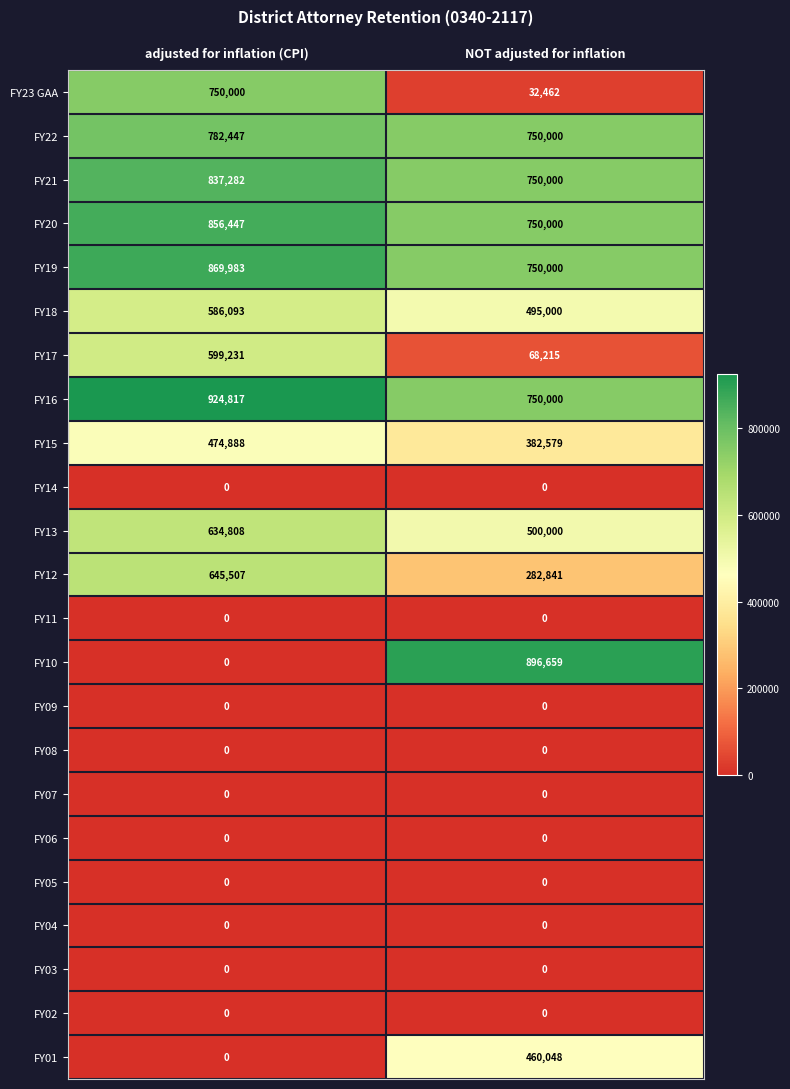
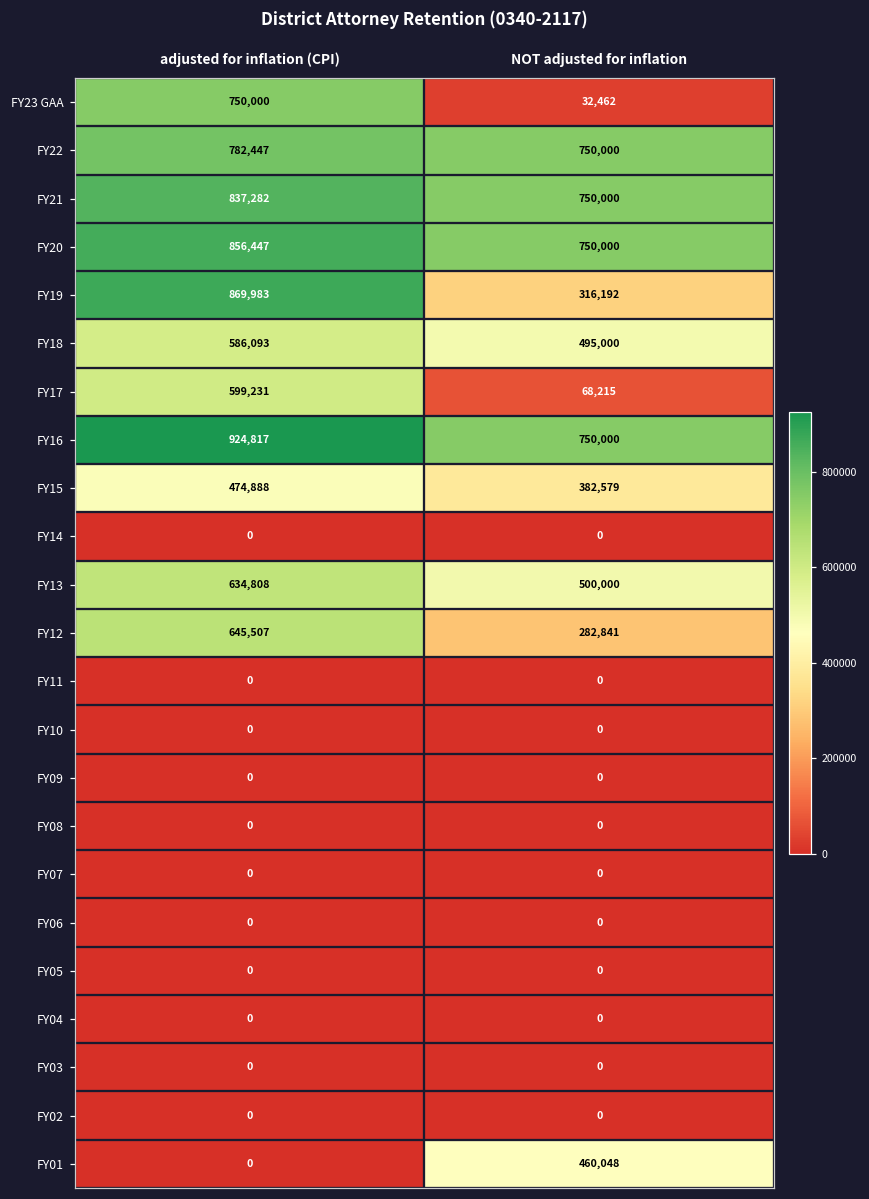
  {
    "FY23 GAA": {
      "adjusted for inflation (CPI)": "750,000",
      "NOT adjusted for inflation": "32,462"
    },
    "FY22": {
      "adjusted for inflation (CPI)": "782,447",
      "NOT adjusted for inflation": "750,000"
    },
    "FY21": {
      "adjusted for inflation (CPI)": "837,282",
      "NOT adjusted for inflation": "750,000"
    },
    "FY20": {
      "adjusted for inflation (CPI)": "856,447",
      "NOT adjusted for inflation": "750,000"
    },
    "FY19": {
      "adjusted for inflation (CPI)": "869,983",
-     "NOT adjusted for inflation": "750,000"
+     "NOT adjusted for inflation": "316,192"
    },
    "FY18": {
      "adjusted for inflation (CPI)": "586,093",
      "NOT adjusted for inflation": "495,000"
    },
    "FY17": {
      "adjusted for inflation (CPI)": "599,231",
      "NOT adjusted for inflation": "68,215"
    },
    "FY16": {
      "adjusted for inflation (CPI)": "924,817",
      "NOT adjusted for inflation": "750,000"
    },
    "FY15": {
      "adjusted for inflation (CPI)": "474,888",
      "NOT adjusted for inflation": "382,579"
    },
    "FY14": {
      "adjusted for inflation (CPI)": "0",
      "NOT adjusted for inflation": "0"
    },
    "FY13": {
      "adjusted for inflation (CPI)": "634,808",
      "NOT adjusted for inflation": "500,000"
    },
    "FY12": {
      "adjusted for inflation (CPI)": "645,507",
      "NOT adjusted for inflation": "282,841"
    },
    "FY11": {
      "adjusted for inflation (CPI)": "0",
      "NOT adjusted for inflation": "0"
    },
    "FY10": {
      "adjusted for inflation (CPI)": "0",
-     "NOT adjusted for inflation": "896,659"
+     "NOT adjusted for inflation": "0"
    },
    "FY09": {
      "adjusted for inflation (CPI)": "0",
      "NOT adjusted for inflation": "0"
    },
    "FY08": {
      "adjusted for inflation (CPI)": "0",
      "NOT adjusted for inflation": "0"
    },
    "FY07": {
      "adjusted for inflation (CPI)": "0",
      "NOT adjusted for inflation": "0"
    },
    "FY06": {
      "adjusted for inflation (CPI)": "0",
      "NOT adjusted for inflation": "0"
    },
    "FY05": {
      "adjusted for inflation (CPI)": "0",
      "NOT adjusted for inflation": "0"
    },
    "FY04": {
      "adjusted for inflation (CPI)": "0",
      "NOT adjusted for inflation": "0"
    },
    "FY03": {
      "adjusted for inflation (CPI)": "0",
      "NOT adjusted for inflation": "0"
    },
    "FY02": {
      "adjusted for inflation (CPI)": "0",
      "NOT adjusted for inflation": "0"
    },
    "FY01": {
      "adjusted for inflation (CPI)": "0",
      "NOT adjusted for inflation": "460,048"
    }
  }
